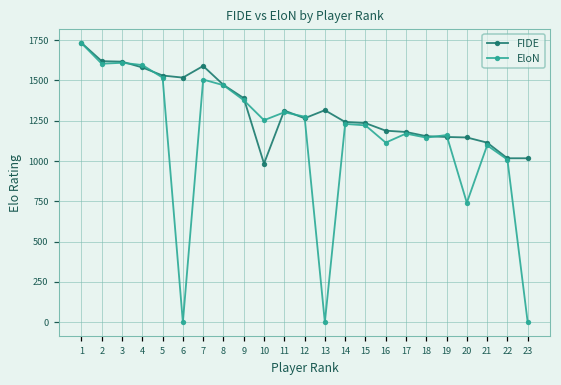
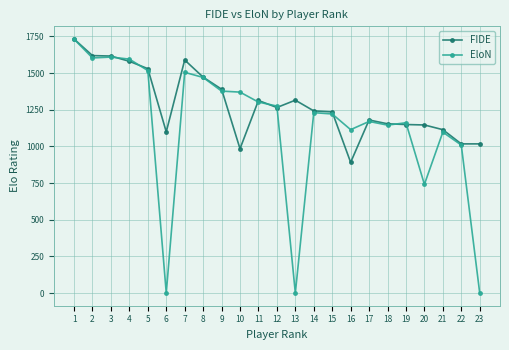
  {
    "FIDE": {
-     "6": 1520,
+     "6": 1100,
      "7": 1590,
      "10": 980,
      "13": 1320,
-     "16": 1190,
+     "16": 890,
      "20": 1150,
      "23": 1020
    },
    "EloN": {
      "6": 0,
      "7": 1510,
-     "10": 1250,
+     "10": 1370,
      "13": 0,
      "16": 1110,
      "20": 740,
      "23": 0
    }
  }
